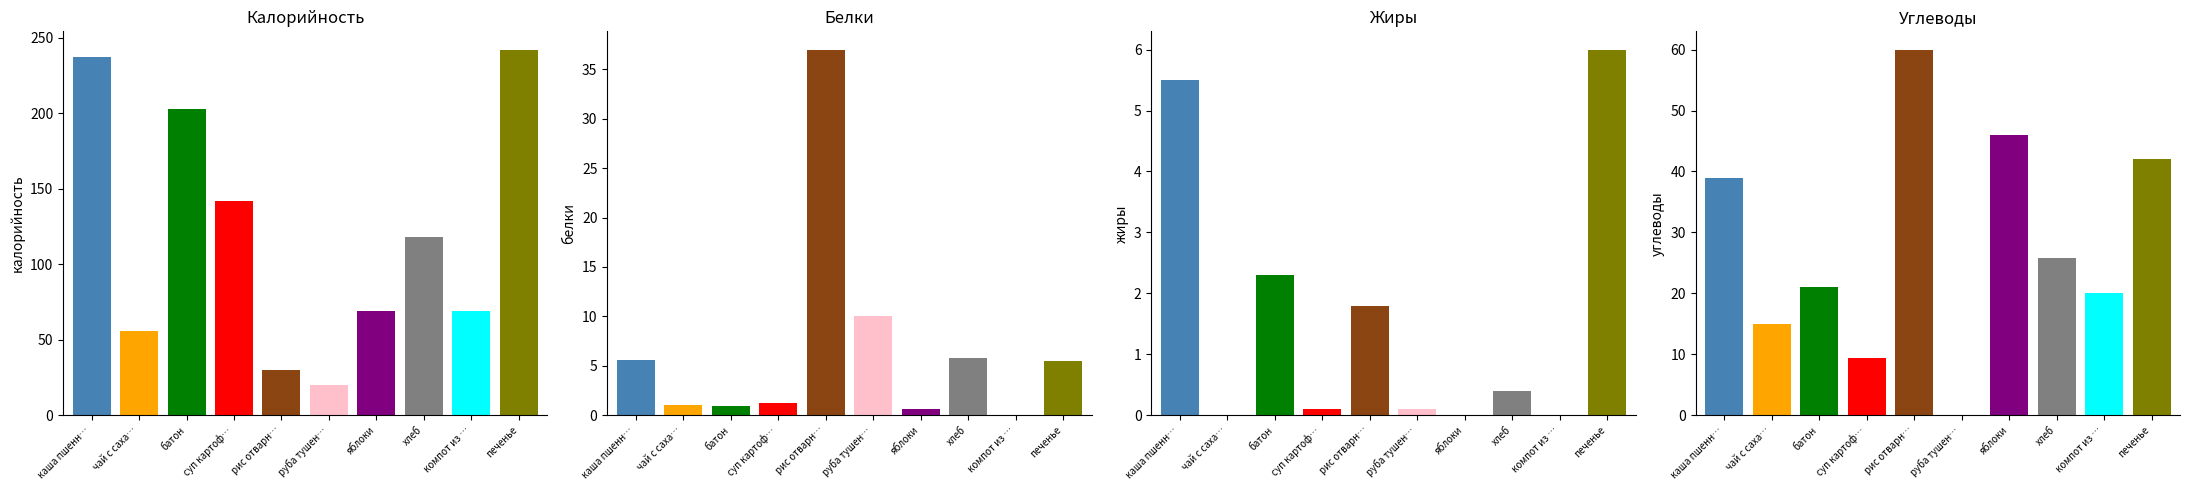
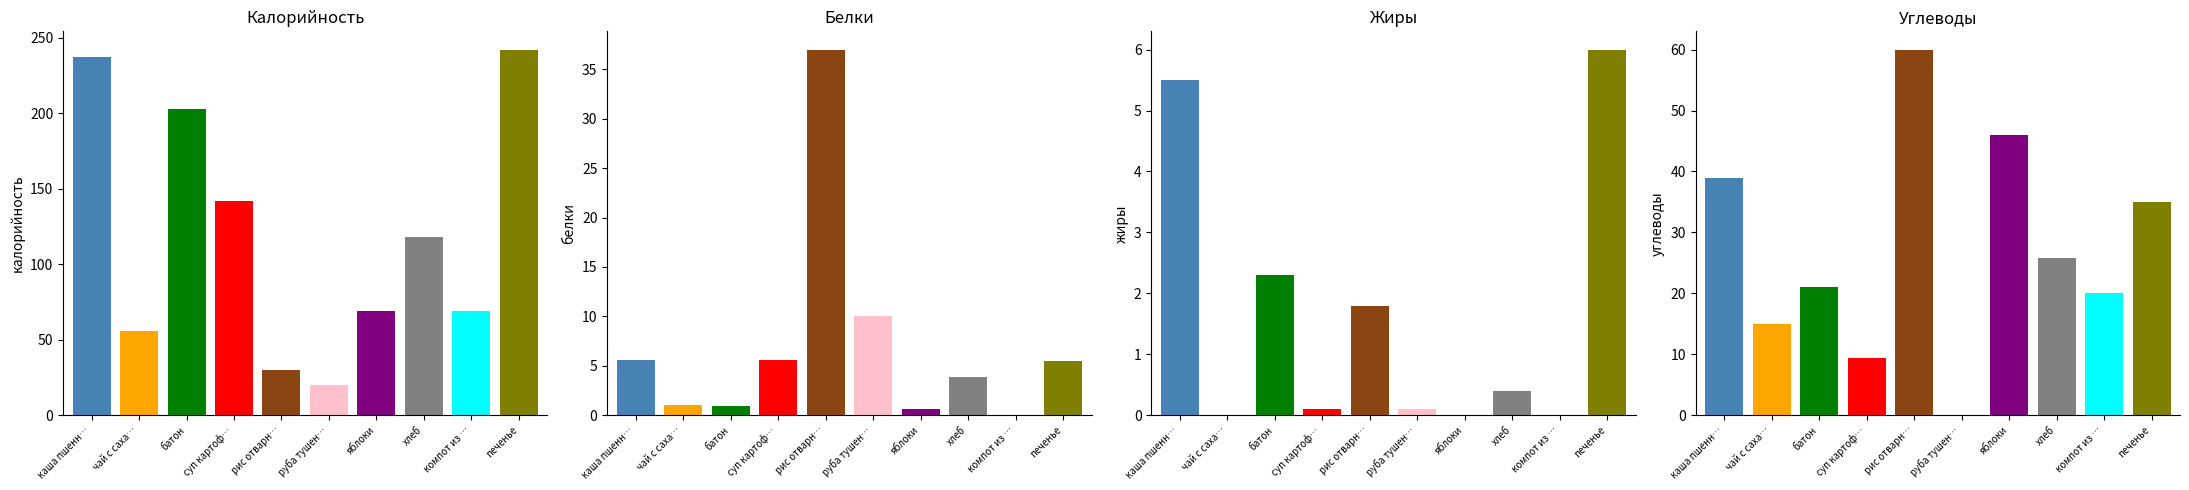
  {
    "Калорийность": {
      "каша пшенн…": 237,
      "чай с саха…": 56,
      "батон": 203,
      "суп картоф…": 142,
      "рис отварн…": 30,
      "руба тушен…": 20,
      "яблоки": 69,
      "хлеб": 118,
      "компот из …": 69,
      "печенье": 242
    },
    "Белки": {
      "каша пшенн…": 6,
      "чай с саха…": 1,
      "батон": 1,
-     "суп картоф…": 1,
+     "суп картоф…": 6,
      "рис отварн…": 37,
      "руба тушен…": 10,
      "яблоки": 1,
-     "хлеб": 6,
+     "хлеб": 4,
      "компот из …": 0,
      "печенье": 6
    },
    "Жиры": {
      "каша пшенн…": 5.5,
      "чай с саха…": 0.0,
      "батон": 2.3,
      "суп картоф…": 0.1,
      "рис отварн…": 1.8,
      "руба тушен…": 0.1,
      "яблоки": 0.0,
      "хлеб": 0.4,
      "компот из …": 0.0,
      "печенье": 6.0
    },
    "Углеводы": {
      "каша пшенн…": 39,
      "чай с саха…": 15,
      "батон": 21,
      "суп картоф…": 9,
      "рис отварн…": 60,
      "руба тушен…": 0,
      "яблоки": 46,
      "хлеб": 26,
      "компот из …": 20,
-     "печенье": 42
+     "печенье": 35
    }
  }
